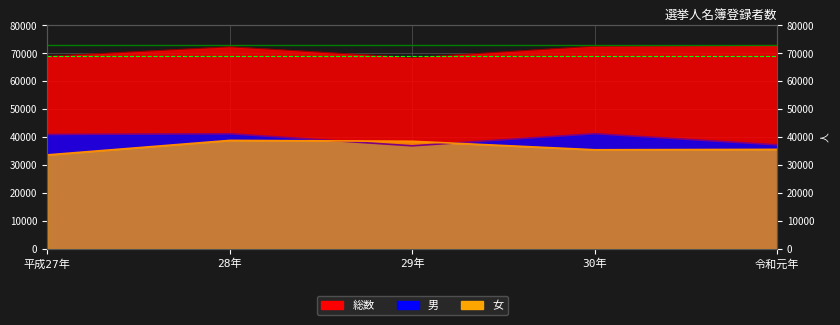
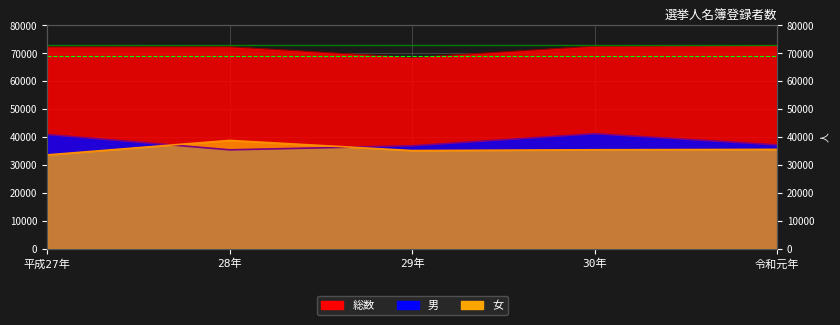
  {
    "総数": {
-     "平成27年": 69000,
+     "平成27年": 72000,
      "28年": 72000,
      "29年": 68000,
      "30年": 73000,
      "令和元年": 73000
    },
    "男": {
      "平成27年": 41000,
-     "28年": 41000,
+     "28年": 35000,
      "29年": 37000,
      "30年": 41000,
      "令和元年": 37000
    },
    "女": {
      "平成27年": 34000,
      "28年": 39000,
-     "29年": 39000,
+     "29年": 35000,
      "30年": 35000,
      "令和元年": 36000
    }
  }
